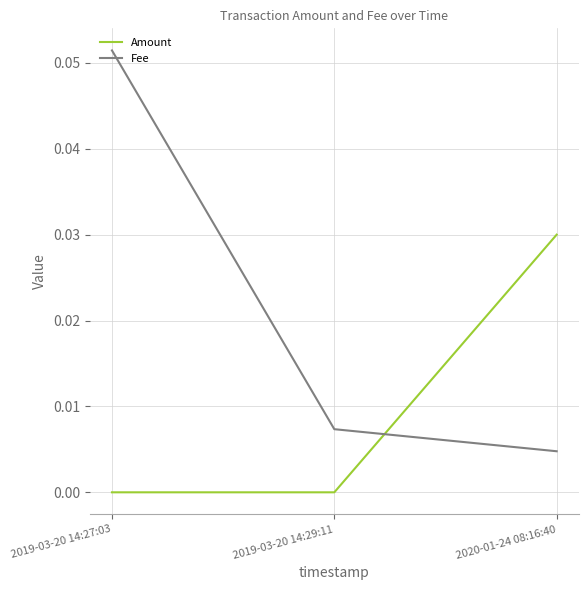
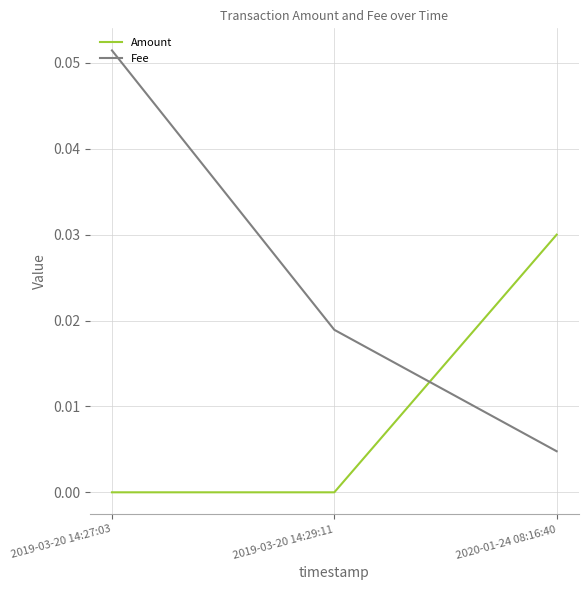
  {
    "Amount": {
      "2019-03-20 14:27:03": 0.000,
      "2019-03-20 14:29:11": 0.000,
      "2020-01-24 08:16:40": 0.030
    },
    "Fee": {
      "2019-03-20 14:27:03": 0.051,
-     "2019-03-20 14:29:11": 0.007,
+     "2019-03-20 14:29:11": 0.019,
      "2020-01-24 08:16:40": 0.005
    }
  }
